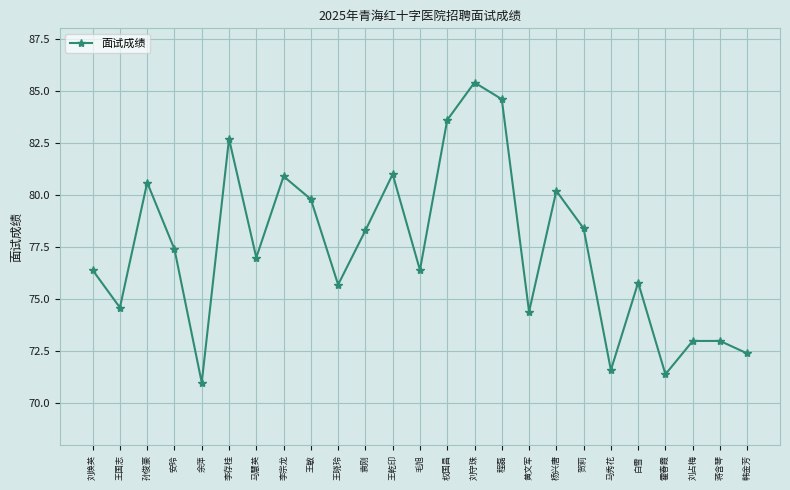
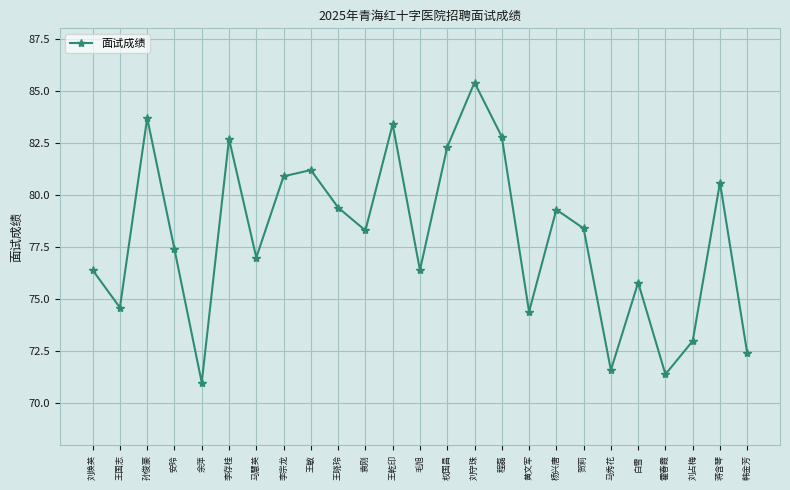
  {
    "刘焕英": 76.4,
    "王国志": 74.6,
-   "孙俊豪": 80.6,
+   "孙俊豪": 83.7,
    "安玲": 77.4,
    "余萍": 71.0,
    "李存桂": 82.7,
    "马慧英": 77.0,
    "李宗龙": 80.9,
-   "王敏": 79.8,
-   "王晓玲": 75.7,
+   "王敏": 81.2,
+   "王晓玲": 79.4,
    "袁刚": 78.3,
-   "王乾印": 81.0,
+   "王乾印": 83.4,
    "毛旭": 76.4,
-   "权国昌": 83.6,
+   "权国昌": 82.3,
    "刘守珠": 85.4,
-   "程磊": 84.6,
+   "程磊": 82.8,
    "黄文军": 74.4,
-   "杨兴唐": 80.2,
+   "杨兴唐": 79.3,
    "贺莉": 78.4,
    "马秀花": 71.6,
    "白雪": 75.8,
    "霍春霞": 71.4,
    "刘占梅": 73.0,
-   "蒋含琴": 73.0,
+   "蒋含琴": 80.6,
    "韩金芳": 72.4
  }
